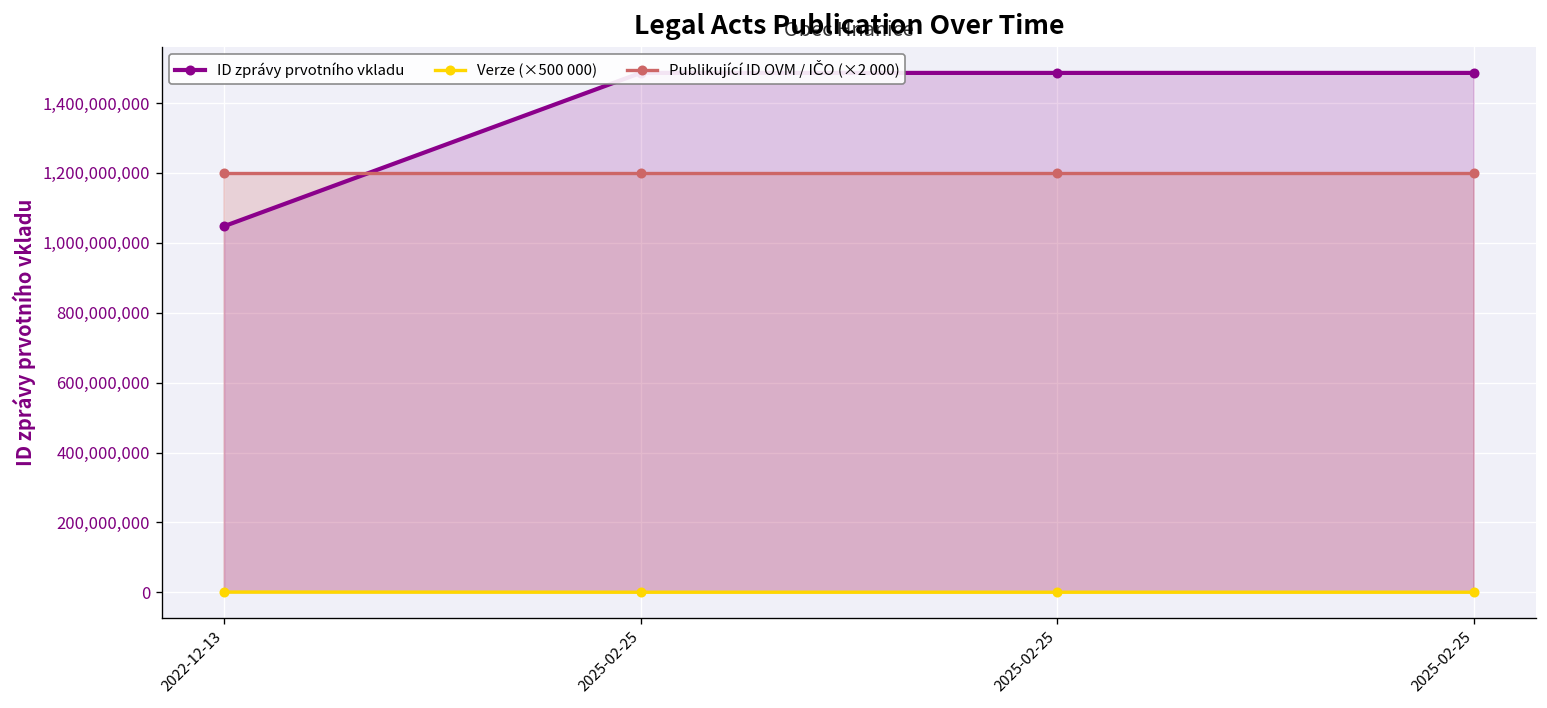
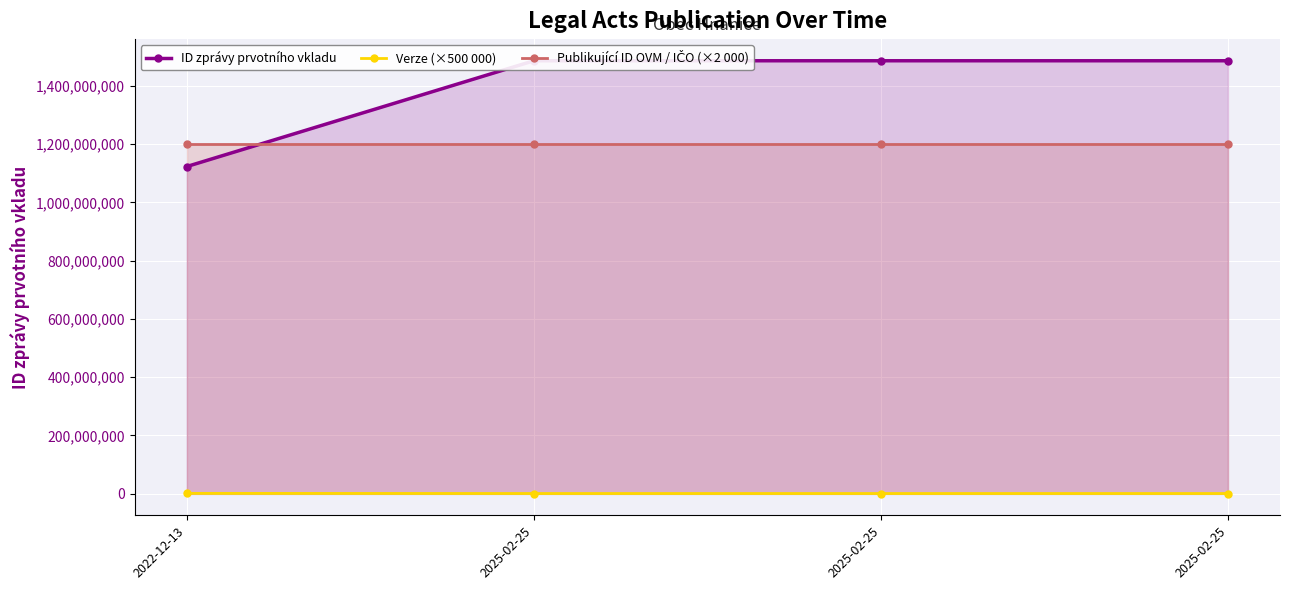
  {
    "ID zprávy prvotního vkladu": {
-     "2022-12-13": "1,050,000,000"
+     "2022-12-13": "1,120,000,000"
    },
    "Verze (×500 000)": {
      "2022-12-13": "0"
    },
    "Publikující ID OVM / IČO (×2 000)": {
      "2022-12-13": "1,200,000,000"
    }
  }
